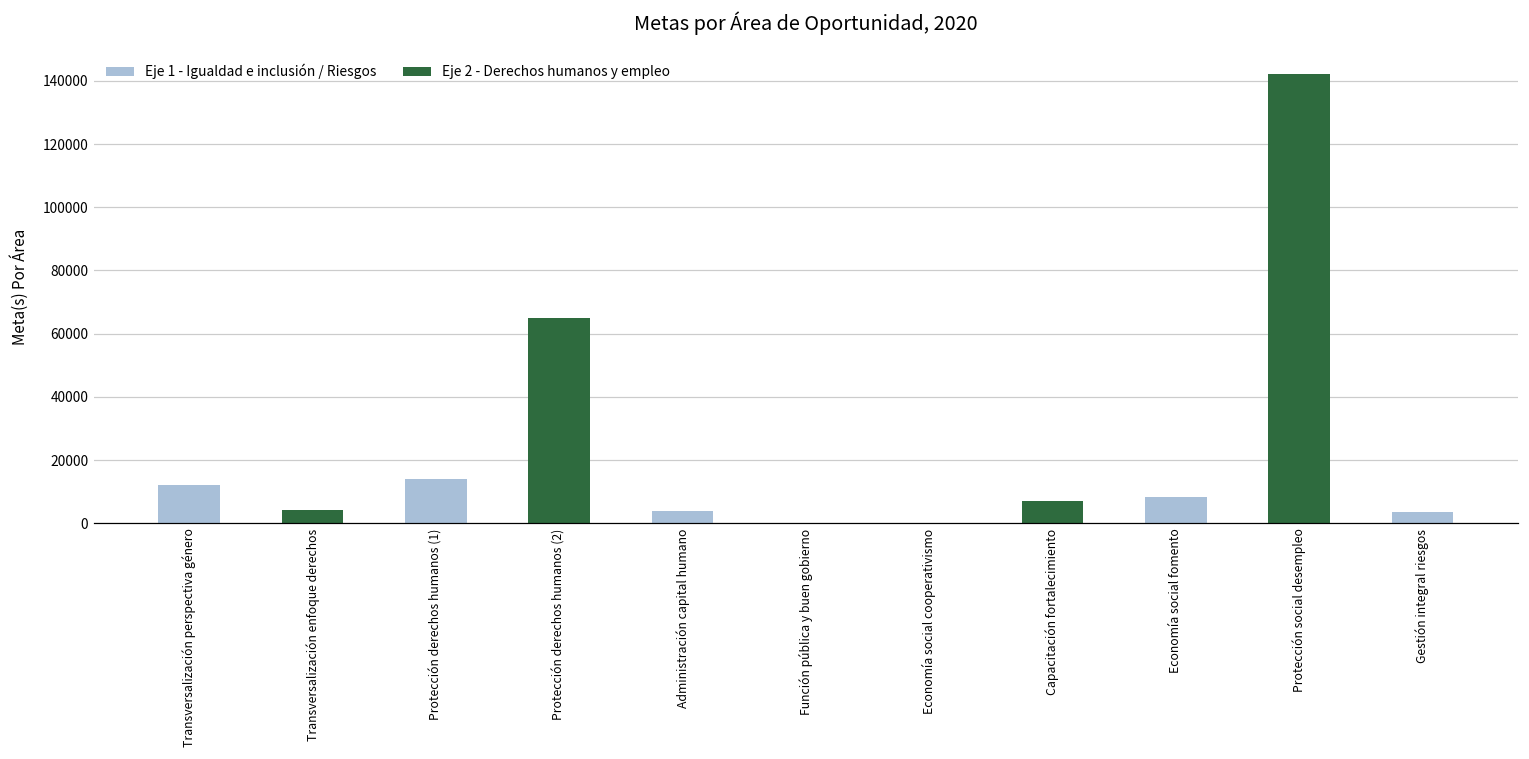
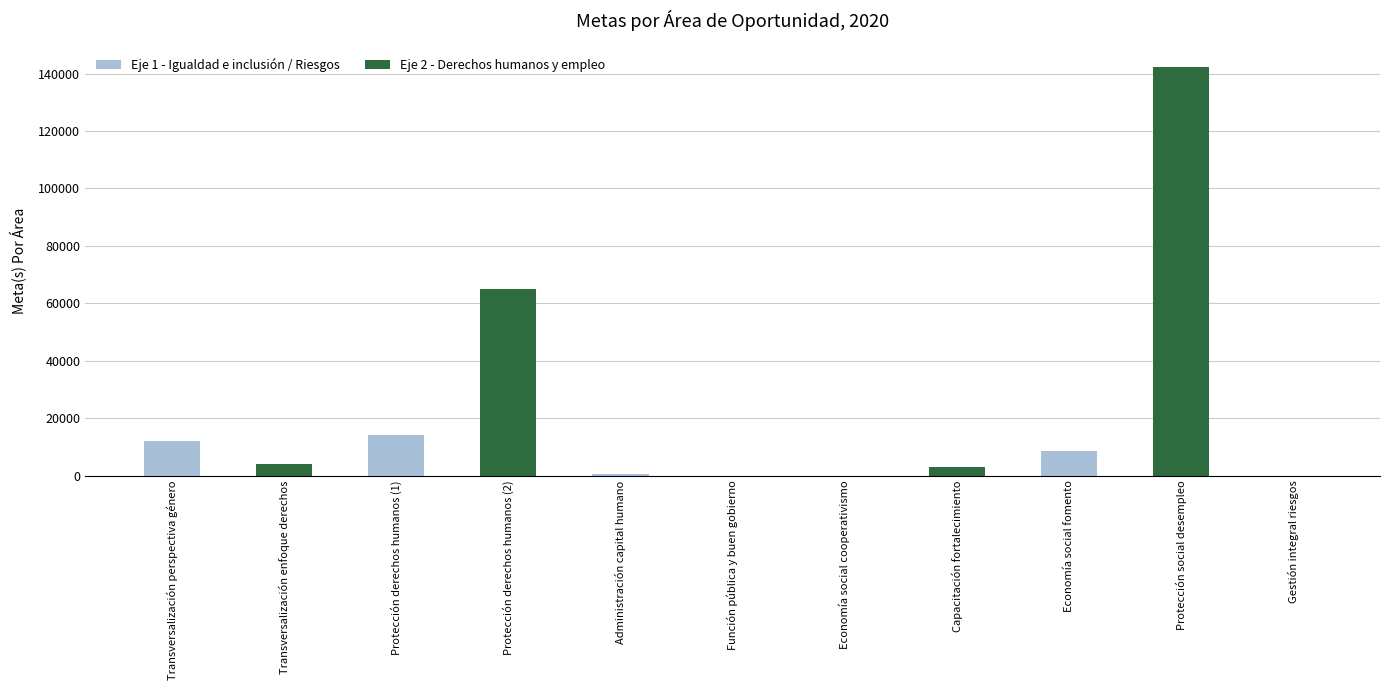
  {
    "Eje 1 - Igualdad e inclusión / Riesgos": {
      "Transversalización perspectiva género": 12000,
      "Protección derechos humanos (1)": 14000,
-     "Administración capital humano": 4000,
+     "Administración capital humano": 1000,
      "Economía social fomento": 8000,
-     "Gestión integral riesgos": 3000
+     "Gestión integral riesgos": 0
    },
    "Eje 2 - Derechos humanos y empleo": {
      "Transversalización enfoque derechos": 4000,
      "Protección derechos humanos (2)": 65000,
-     "Capacitación fortalecimiento": 7000,
+     "Capacitación fortalecimiento": 3000,
      "Protección social desempleo": 142000
    }
  }
